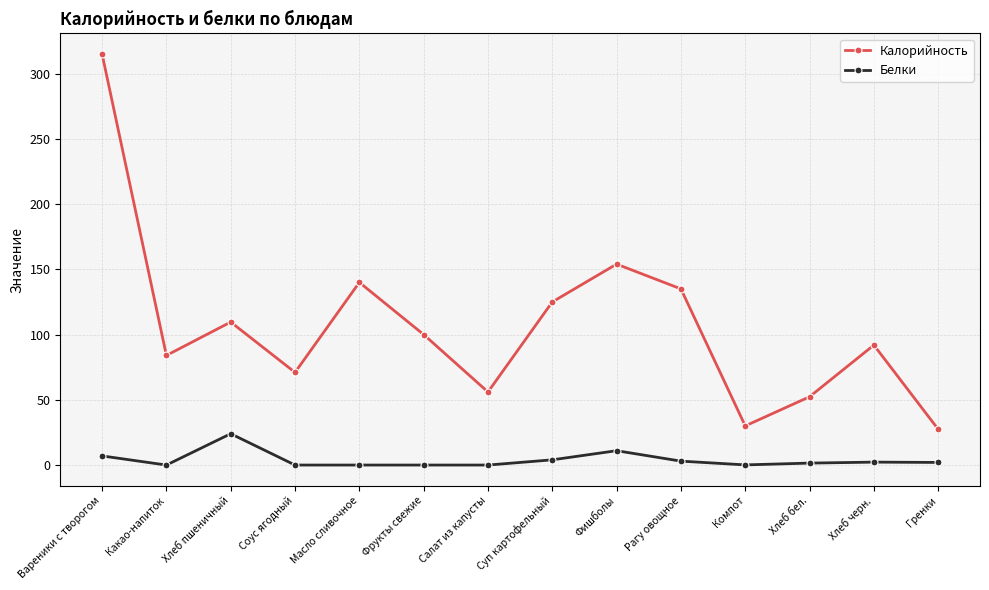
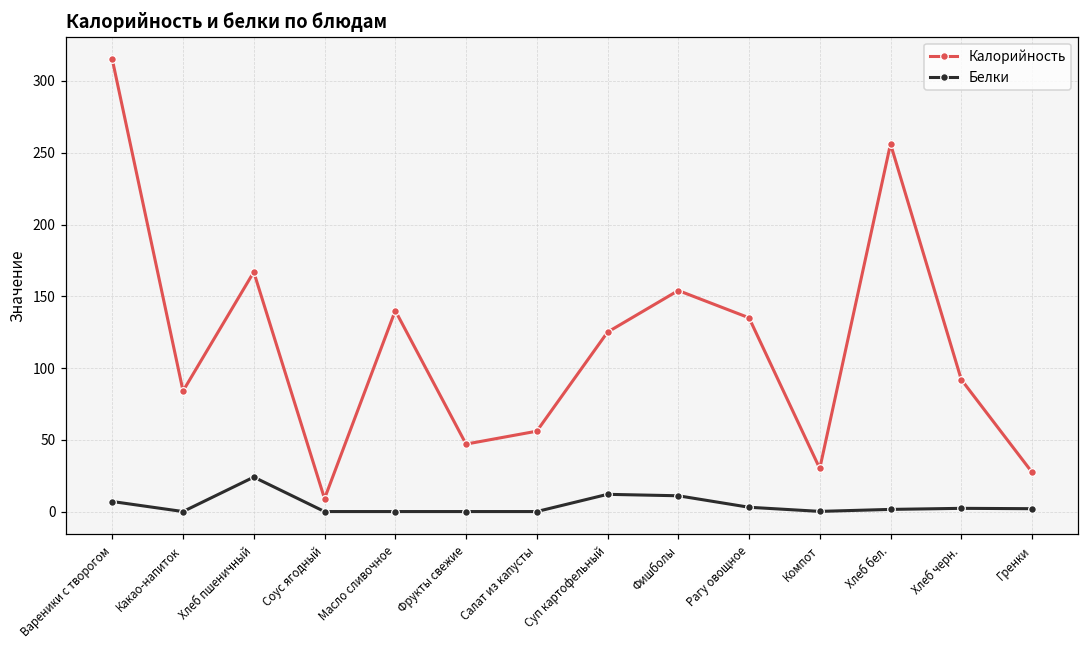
  {
    "Калорийность": {
      "Вареники с творогом": 315,
      "Какао-напиток": 84,
-     "Хлеб пшеничный": 110,
-     "Соус ягодный": 71,
+     "Хлеб пшеничный": 167,
+     "Соус ягодный": 9,
      "Масло сливочное": 140,
-     "Фрукты свежие": 100,
+     "Фрукты свежие": 47,
      "Салат из капусты": 56,
      "Суп картофельный": 125,
      "Фишболы": 154,
      "Рагу овощное": 135,
      "Компот": 30,
-     "Хлеб бел.": 52,
+     "Хлеб бел.": 256,
      "Хлеб черн.": 92,
      "Гренки": 27
    },
    "Белки": {
      "Вареники с творогом": 7,
      "Какао-напиток": 0,
      "Хлеб пшеничный": 24,
      "Соус ягодный": 0,
      "Масло сливочное": 0,
      "Фрукты свежие": 0,
      "Салат из капусты": 0,
-     "Суп картофельный": 4,
+     "Суп картофельный": 12,
      "Фишболы": 11,
      "Рагу овощное": 3,
      "Компот": 0,
      "Хлеб бел.": 2,
      "Хлеб черн.": 2,
      "Гренки": 2
    }
  }
